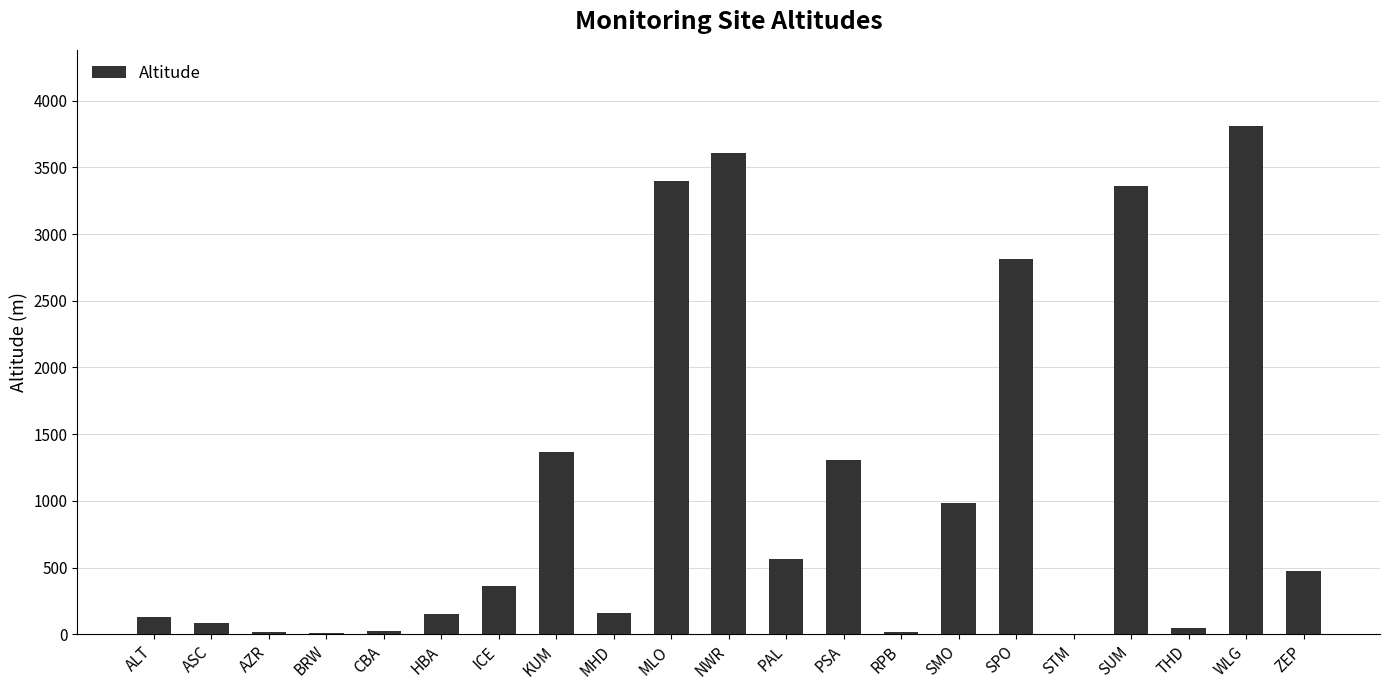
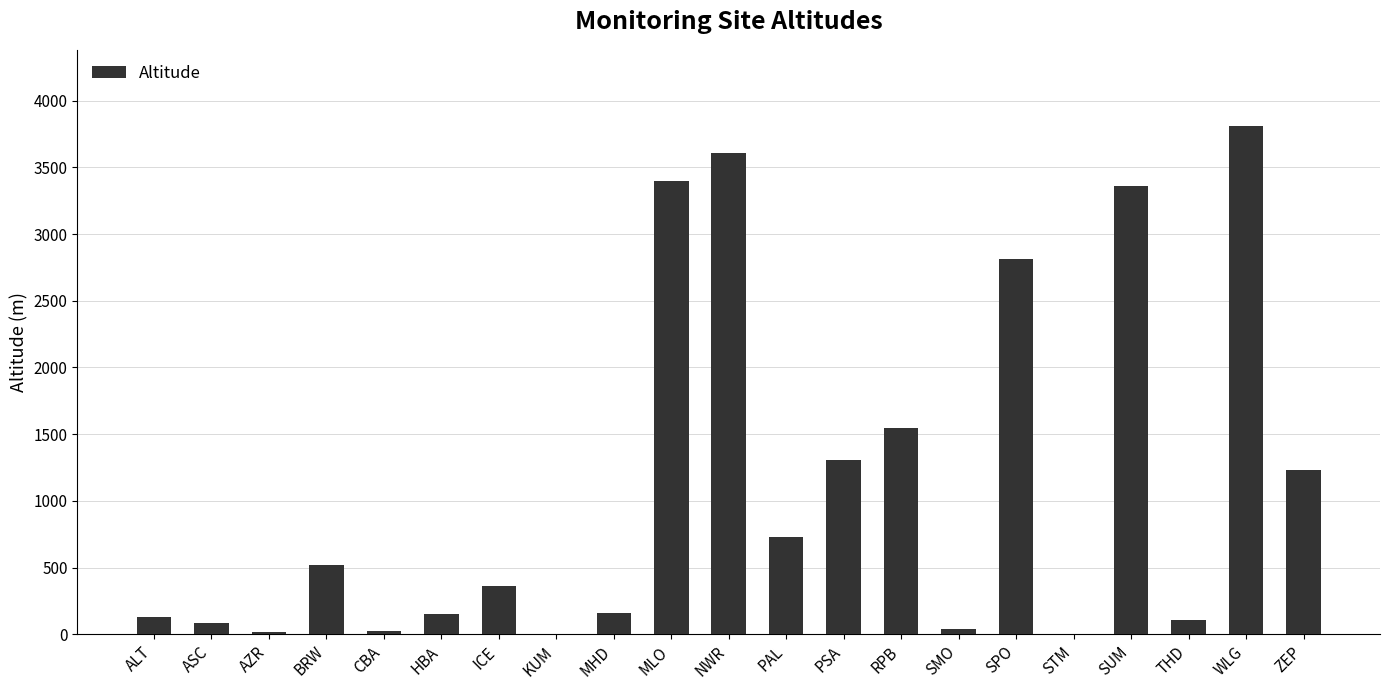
  {
    "ALT": 130,
    "ASC": 90,
    "AZR": 20,
-   "BRW": 10,
+   "BRW": 520,
    "CBA": 20,
    "HBA": 150,
    "ICE": 360,
-   "KUM": 1360,
+   "KUM": 0,
    "MHD": 160,
    "MLO": 3400,
    "NWR": 3610,
-   "PAL": 570,
+   "PAL": 730,
    "PSA": 1310,
-   "RPB": 20,
-   "SMO": 990,
+   "RPB": 1550,
+   "SMO": 40,
    "SPO": 2810,
    "STM": 0,
    "SUM": 3360,
-   "THD": 40,
+   "THD": 110,
    "WLG": 3810,
-   "ZEP": 470
+   "ZEP": 1230
  }
